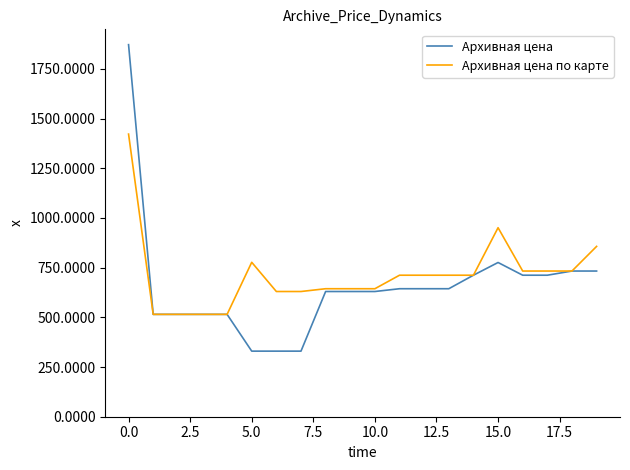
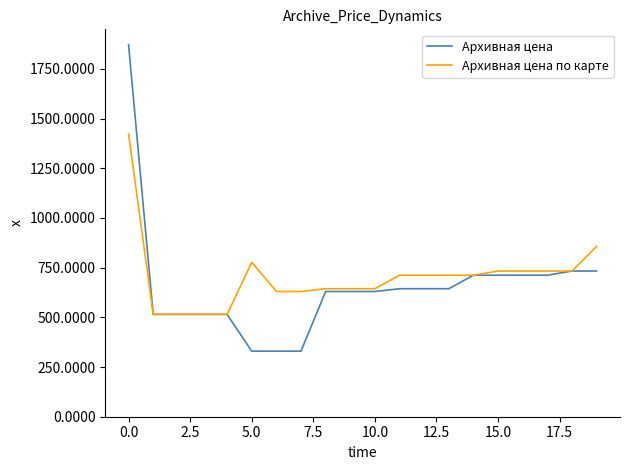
  {
    "Архивная цена": {
      "0.0": 1870,
      "5.0": 330,
      "10.0": 630,
-     "15.0": 780
+     "15.0": 710
    },
    "Архивная цена по карте": {
      "0.0": 1420,
      "5.0": 780,
      "10.0": 640,
-     "15.0": 950
+     "15.0": 730
    }
  }
